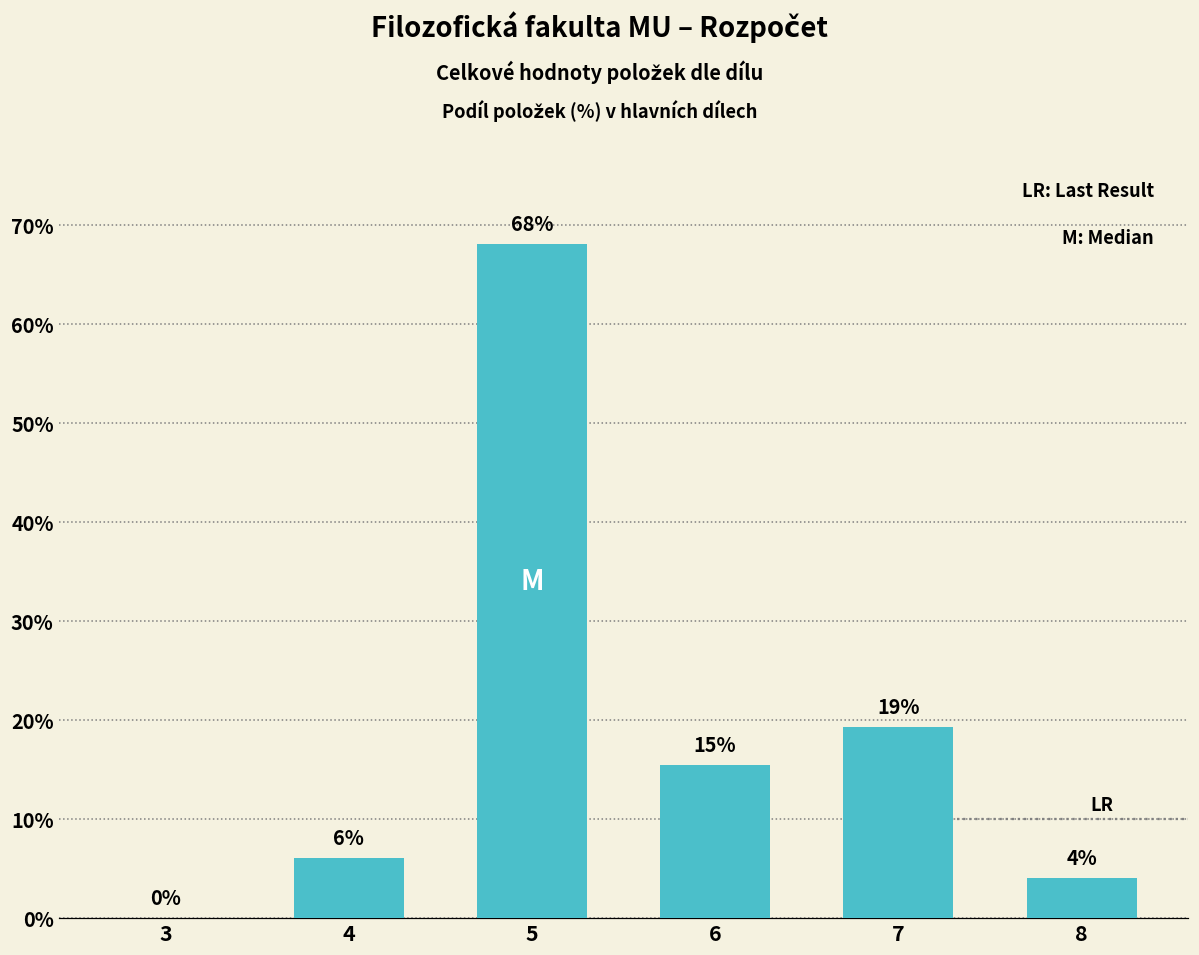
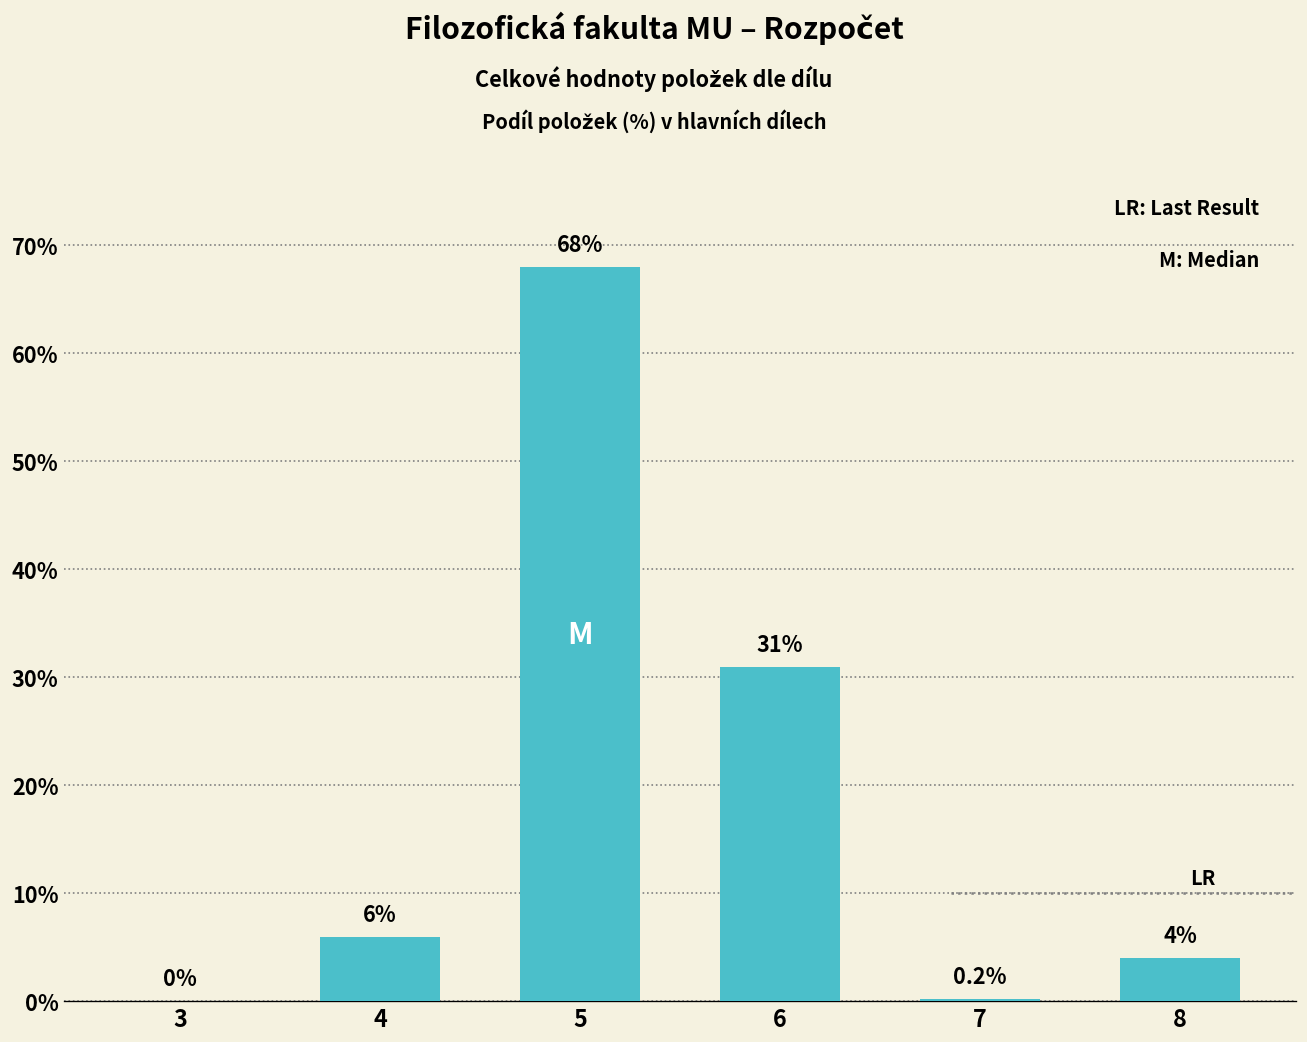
  {
    "3": "0%",
    "4": "6%",
    "5": "68%",
-   "6": "15%",
-   "7": "19%",
+   "6": "31%",
+   "7": "0.2%",
    "8": "4%"
  }
